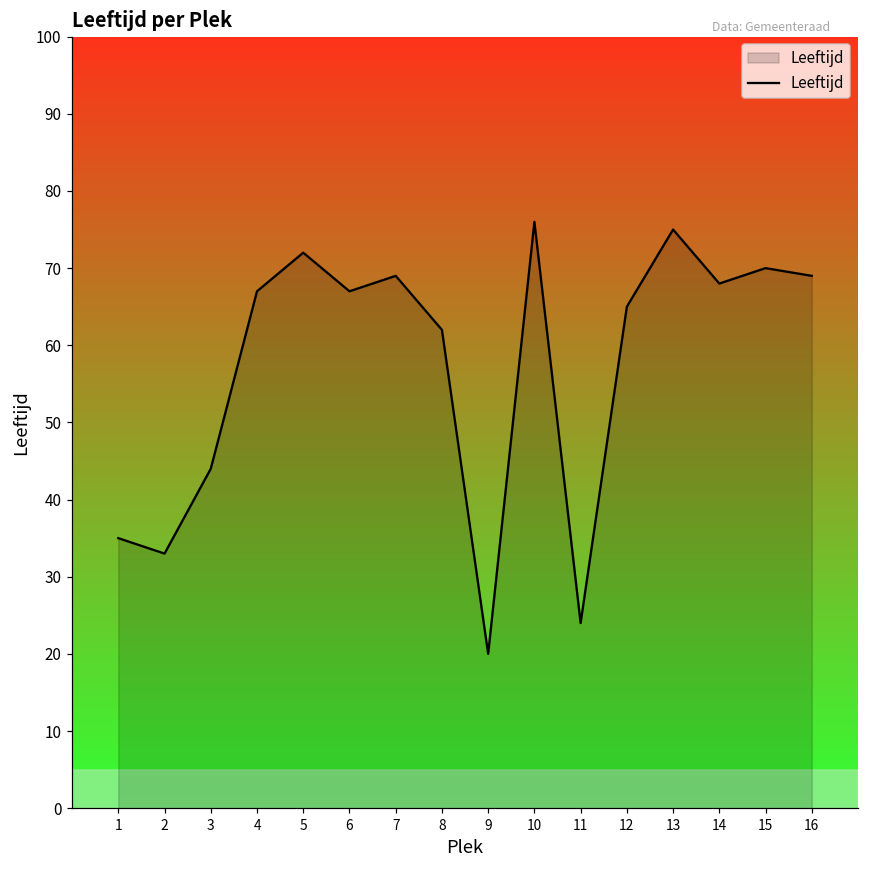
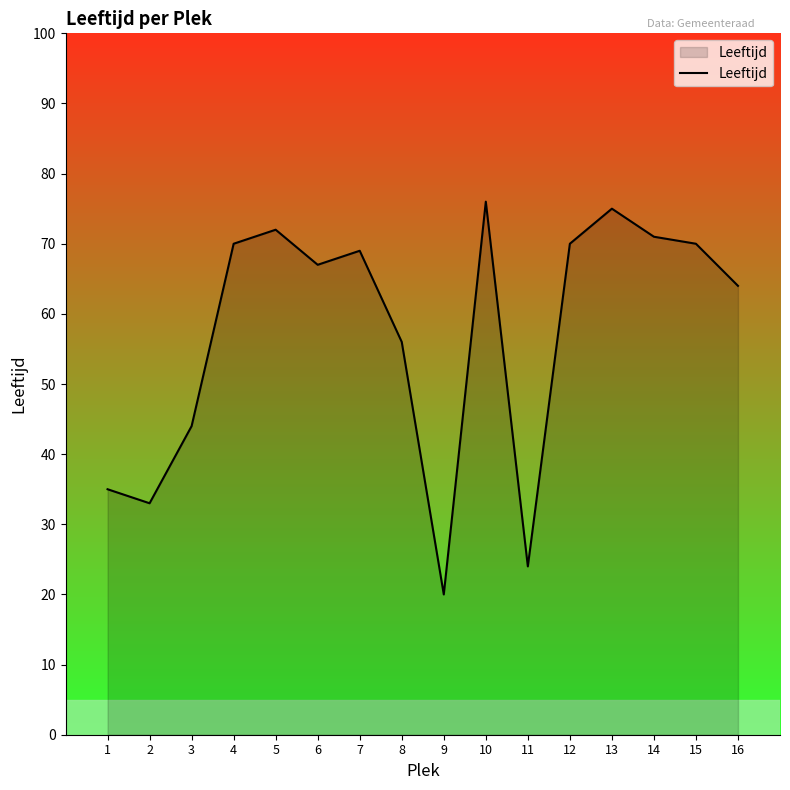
  {
    "1": 35,
    "2": 33,
    "3": 44,
-   "4": 67,
+   "4": 70,
    "5": 72,
    "6": 67,
    "7": 69,
-   "8": 62,
+   "8": 56,
    "9": 20,
    "10": 76,
    "11": 24,
-   "12": 65,
+   "12": 70,
    "13": 75,
-   "14": 68,
+   "14": 71,
    "15": 70,
-   "16": 69
+   "16": 64
  }
